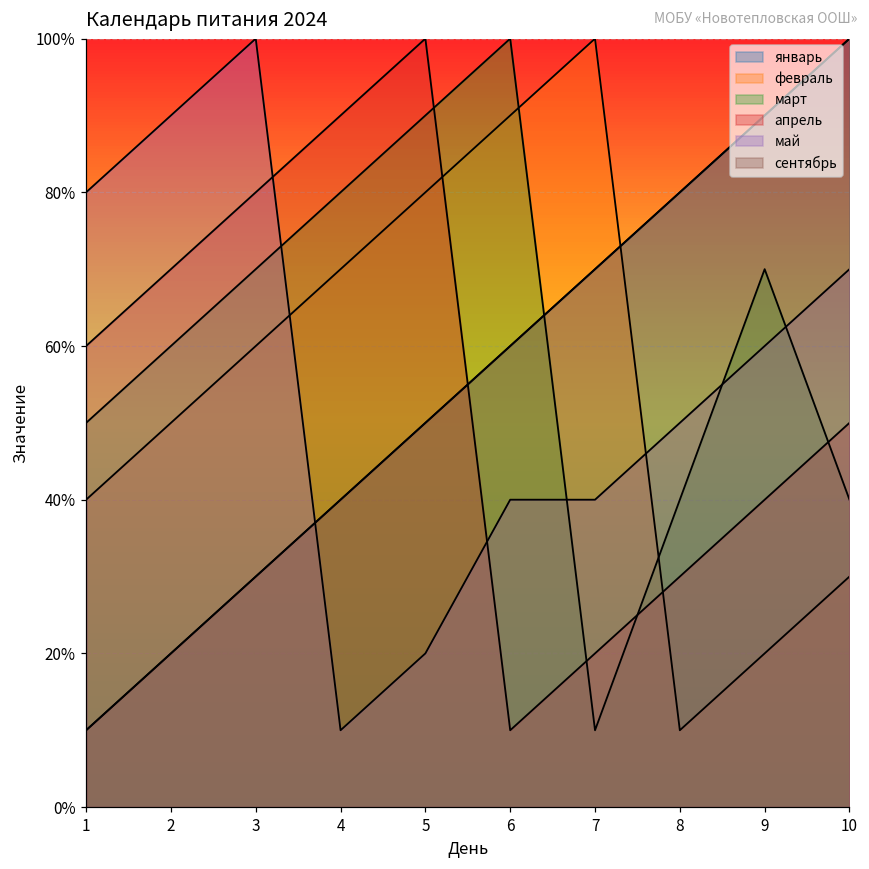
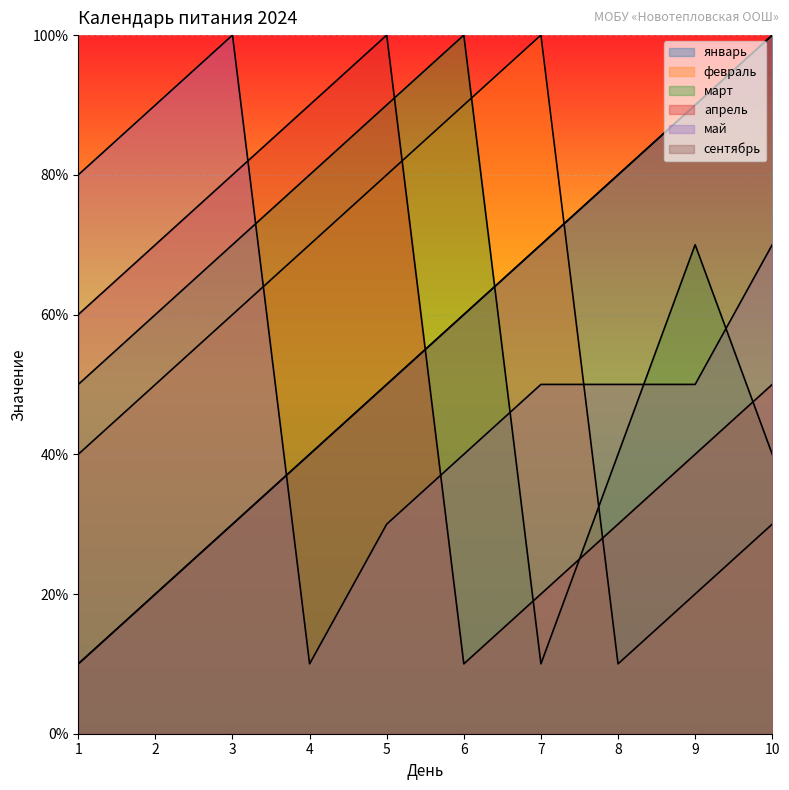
  {
    "март": {
      "1": "50%",
      "2": "60%",
      "3": "70%",
      "4": "80%",
      "5": "90%",
      "6": "100%",
      "7": "10%",
      "8": "40%",
      "9": "70%",
      "10": "40%"
    },
    "май": {
      "1": "80%",
      "2": "90%",
      "3": "100%",
      "4": "10%",
-     "5": "20%",
+     "5": "30%",
      "6": "40%",
-     "7": "40%",
+     "7": "50%",
      "8": "50%",
-     "9": "60%",
+     "9": "50%",
      "10": "70%"
    }
  }
